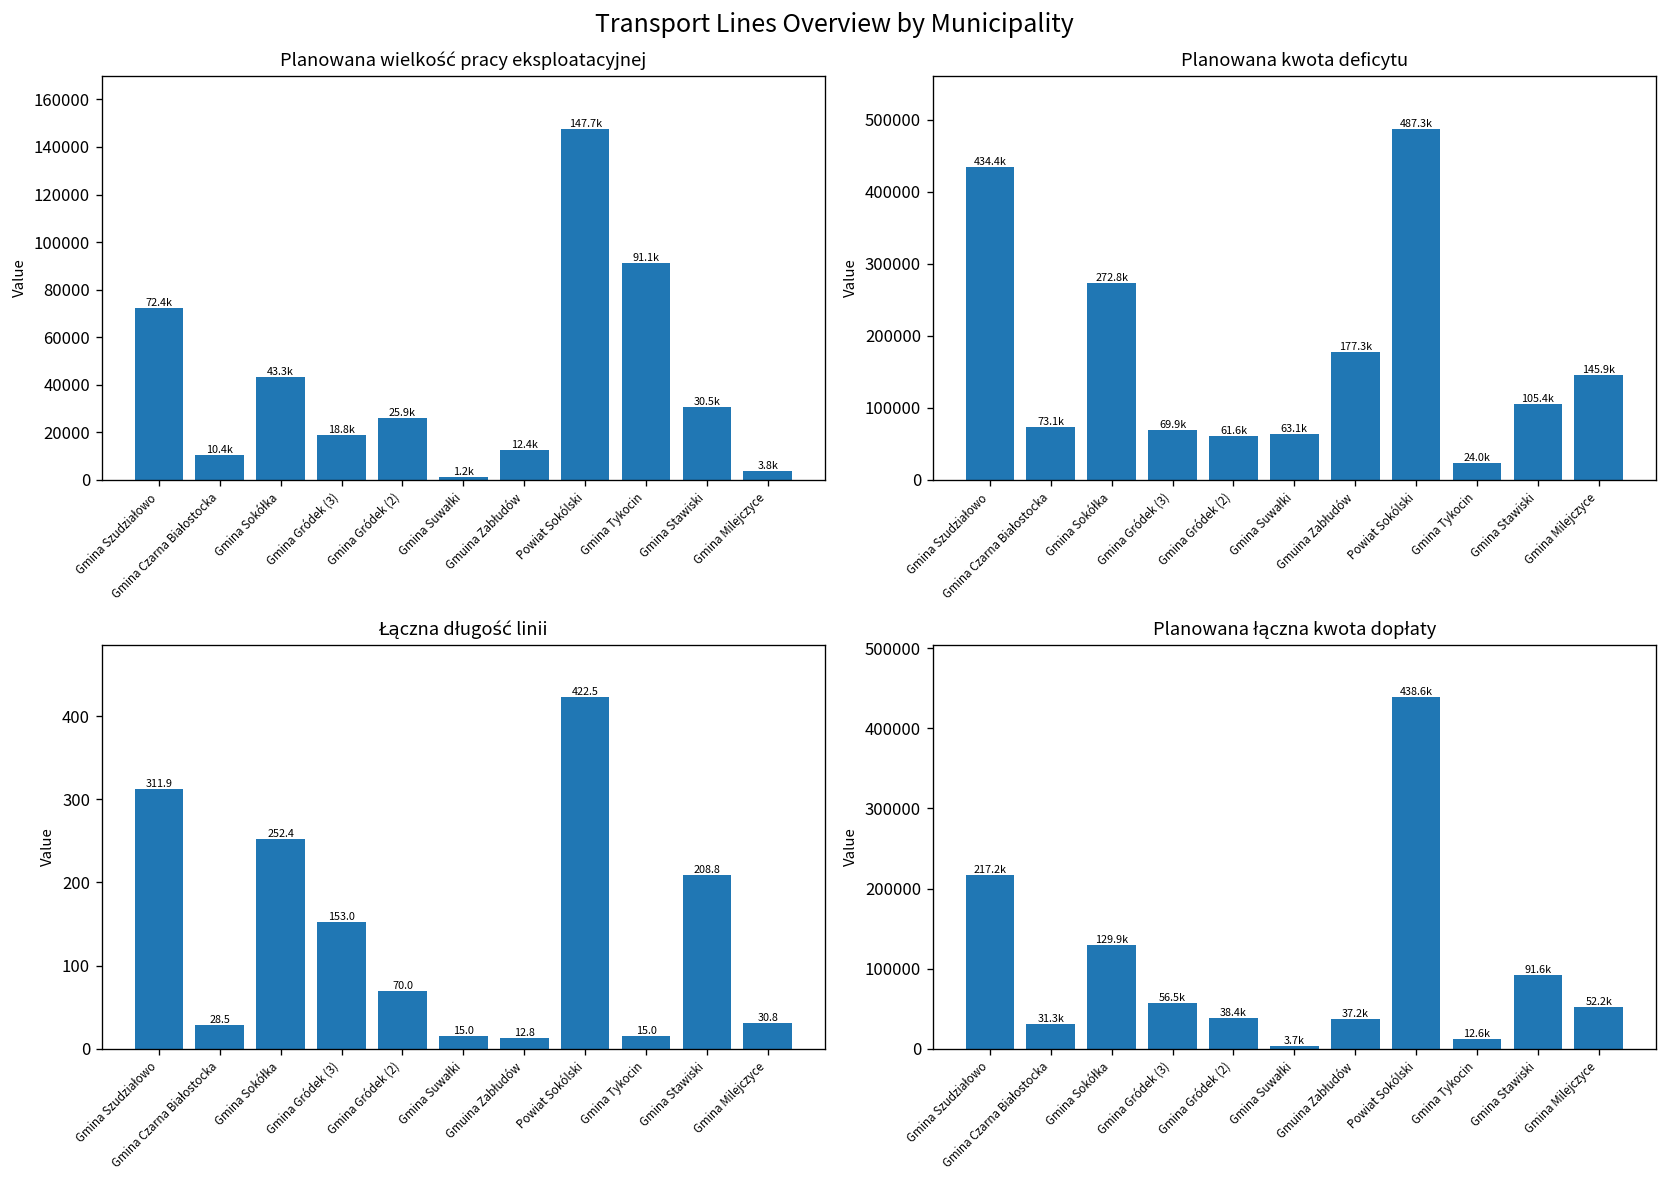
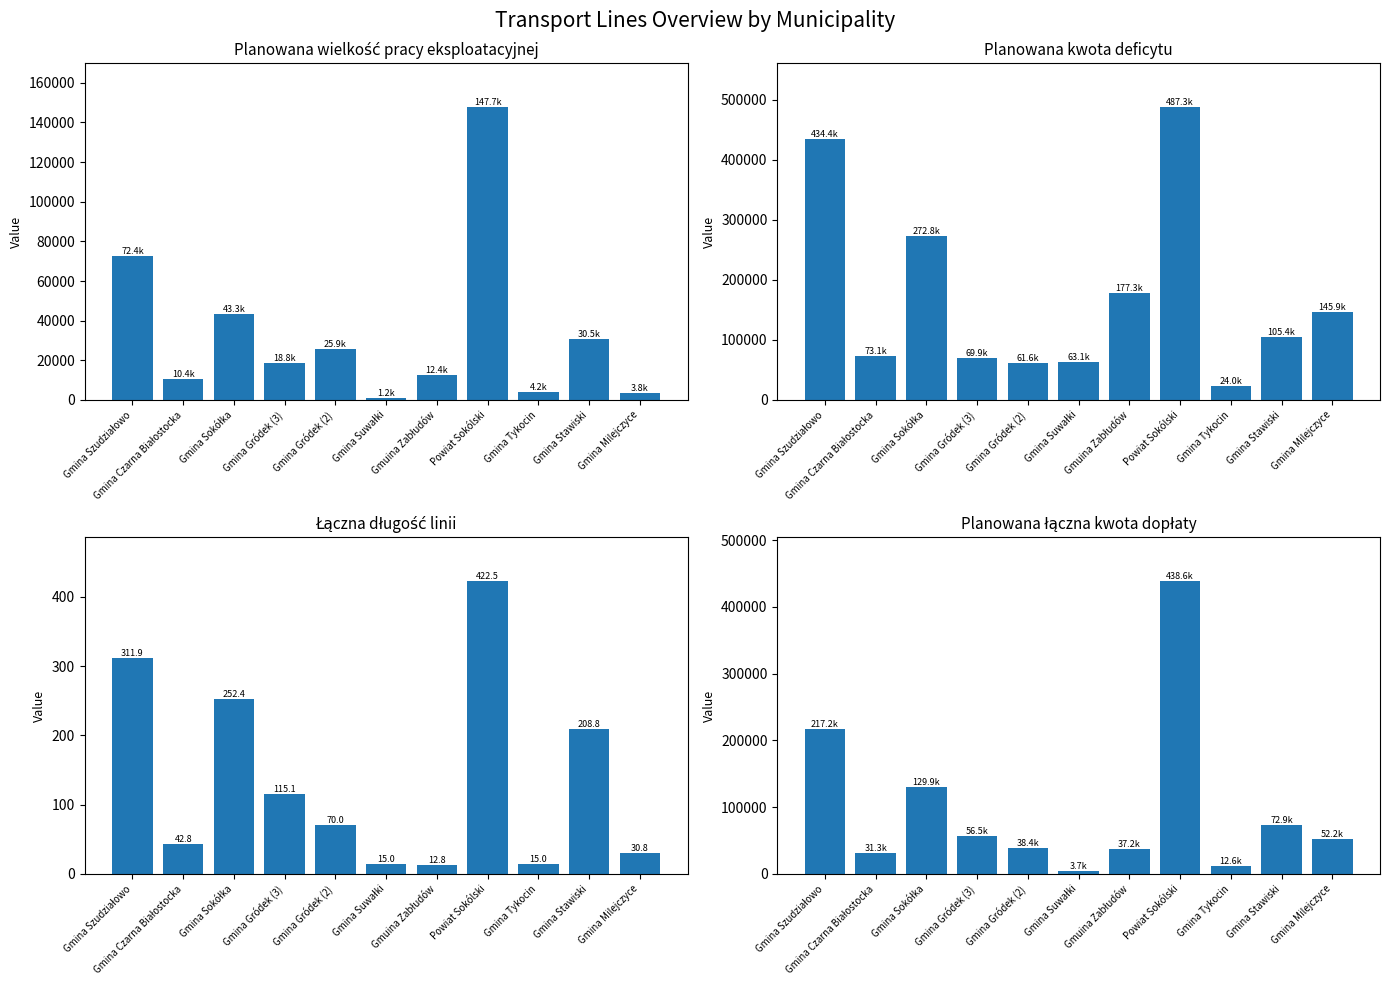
  {
    "Planowana wielkość pracy eksploatacyjnej": {
      "Gmina Szudziałowo": "72.4k",
      "Gmina Czarna Białostocka": "10.4k",
      "Gmina Sokółka": "43.3k",
      "Gmina Gródek (3)": "18.8k",
      "Gmina Gródek (2)": "25.9k",
      "Gmina Suwałki": "1.2k",
      "Gmuina Zabłudów": "12.4k",
      "Powiat Sokólski": "147.7k",
-     "Gmina Tykocin": "91.1k",
+     "Gmina Tykocin": "4.2k",
      "Gmina Stawiski": "30.5k",
      "Gmina Milejczyce": "3.8k"
    },
    "Planowana kwota deficytu": {
      "Gmina Szudziałowo": "434.4k",
      "Gmina Czarna Białostocka": "73.1k",
      "Gmina Sokółka": "272.8k",
      "Gmina Gródek (3)": "69.9k",
      "Gmina Gródek (2)": "61.6k",
      "Gmina Suwałki": "63.1k",
      "Gmuina Zabłudów": "177.3k",
      "Powiat Sokólski": "487.3k",
      "Gmina Tykocin": "24.0k",
      "Gmina Stawiski": "105.4k",
      "Gmina Milejczyce": "145.9k"
    },
    "Łączna długość linii": {
      "Gmina Szudziałowo": "311.9",
-     "Gmina Czarna Białostocka": "28.5",
+     "Gmina Czarna Białostocka": "42.8",
      "Gmina Sokółka": "252.4",
-     "Gmina Gródek (3)": "153.0",
+     "Gmina Gródek (3)": "115.1",
      "Gmina Gródek (2)": "70.0",
      "Gmina Suwałki": "15.0",
      "Gmuina Zabłudów": "12.8",
      "Powiat Sokólski": "422.5",
      "Gmina Tykocin": "15.0",
      "Gmina Stawiski": "208.8",
      "Gmina Milejczyce": "30.8"
    },
    "Planowana łączna kwota dopłaty": {
      "Gmina Szudziałowo": "217.2k",
      "Gmina Czarna Białostocka": "31.3k",
      "Gmina Sokółka": "129.9k",
      "Gmina Gródek (3)": "56.5k",
      "Gmina Gródek (2)": "38.4k",
      "Gmina Suwałki": "3.7k",
      "Gmuina Zabłudów": "37.2k",
      "Powiat Sokólski": "438.6k",
      "Gmina Tykocin": "12.6k",
-     "Gmina Stawiski": "91.6k",
+     "Gmina Stawiski": "72.9k",
      "Gmina Milejczyce": "52.2k"
    }
  }
